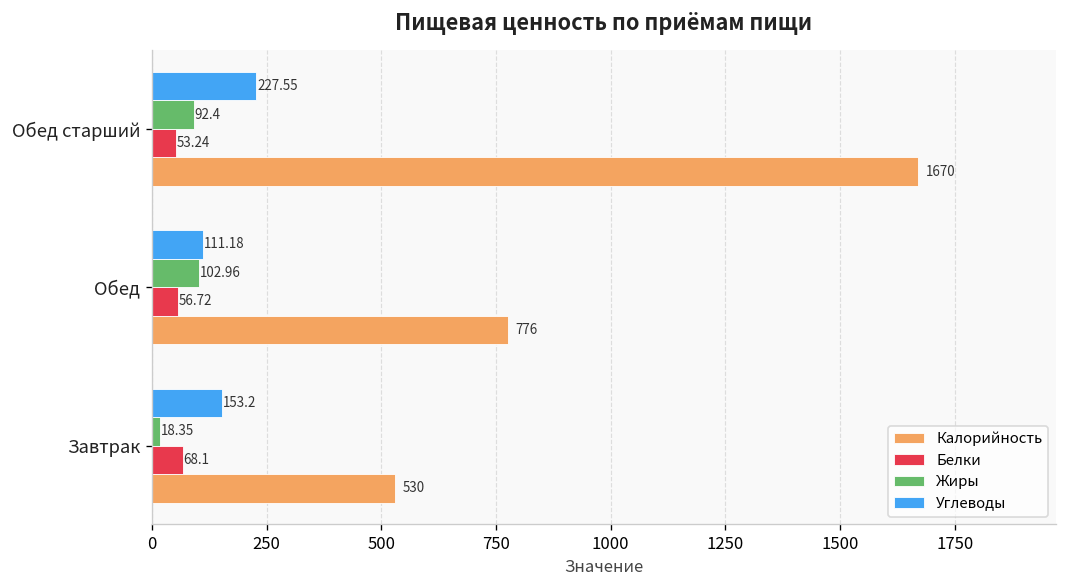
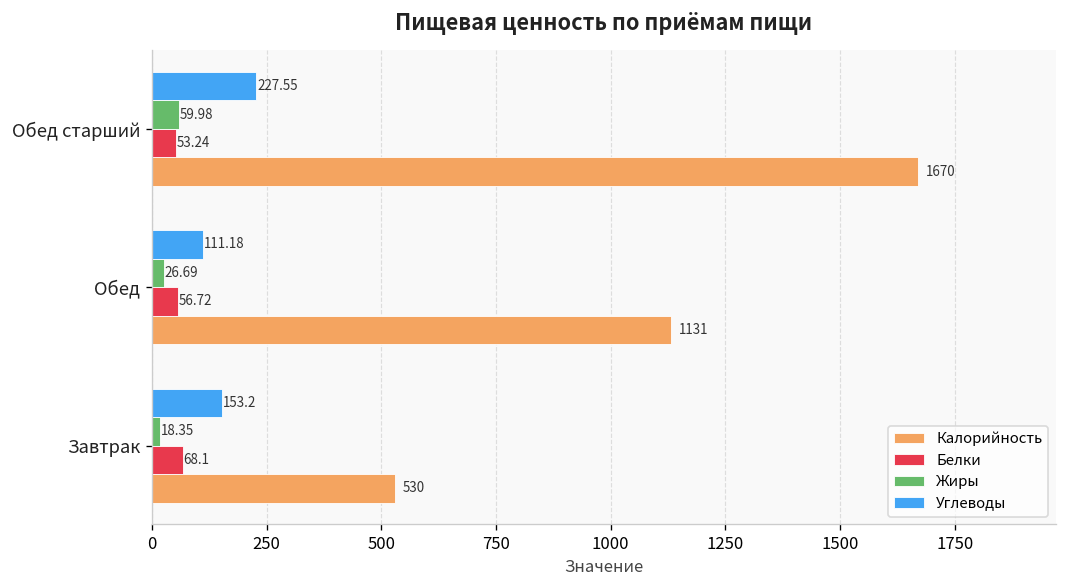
  {
    "Калорийность": {
      "Обед старший": 1670,
-     "Обед": 776,
+     "Обед": 1131,
      "Завтрак": 530
    },
    "Белки": {
      "Обед старший": 53.24,
      "Обед": 56.72,
      "Завтрак": 68.1
    },
    "Жиры": {
-     "Обед старший": 92.4,
-     "Обед": 102.96,
+     "Обед старший": 59.98,
+     "Обед": 26.69,
      "Завтрак": 18.35
    },
    "Углеводы": {
      "Обед старший": 227.55,
      "Обед": 111.18,
      "Завтрак": 153.2
    }
  }
